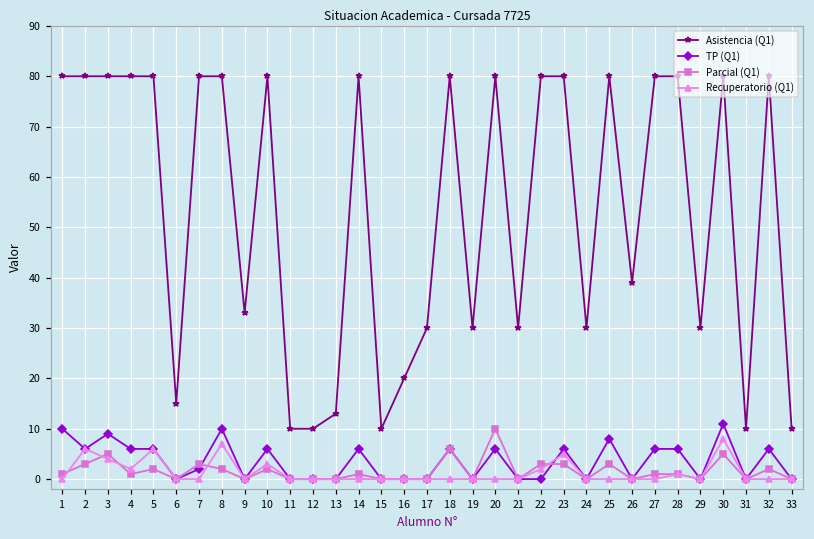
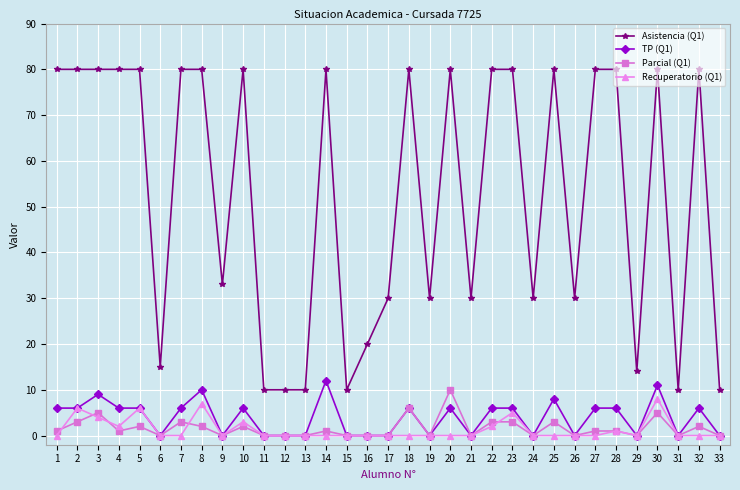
  {
    "Asistencia (Q1)": {
      "1": 80,
      "2": 80,
      "3": 80,
      "4": 80,
      "5": 80,
      "6": 15,
      "7": 80,
      "8": 80,
      "9": 33,
      "10": 80,
      "11": 10,
      "12": 10,
-     "13": 13,
+     "13": 10,
      "14": 80,
      "15": 10,
      "16": 20,
      "17": 30,
      "18": 80,
      "19": 30,
      "20": 80,
      "21": 30,
      "22": 80,
      "23": 80,
      "24": 30,
      "25": 80,
-     "26": 39,
+     "26": 30,
      "27": 80,
-     "29": 30,
+     "29": 14,
      "31": 10,
      "33": 10
    },
    "TP (Q1)": {
-     "1": 10,
+     "1": 6,
      "3": 9,
      "4": 6,
-     "7": 2,
+     "7": 6,
      "8": 10,
      "10": 6,
-     "14": 6,
+     "14": 12,
      "20": 6,
-     "22": 0,
+     "22": 6,
      "23": 6,
      "25": 8,
      "27": 6,
      "28": 6,
      "30": 11,
      "32": 6
    }
  }
